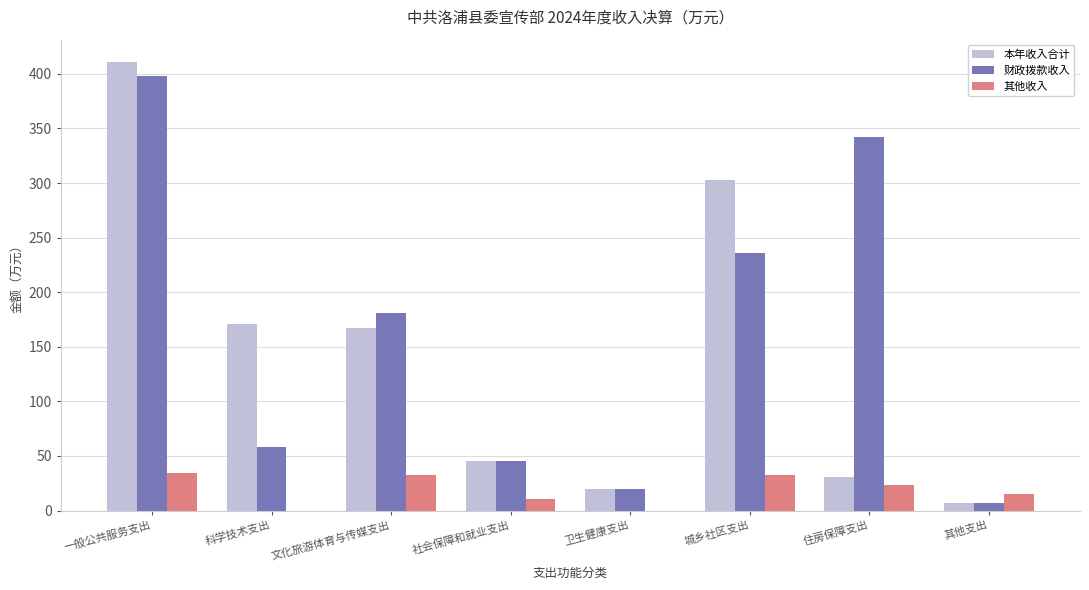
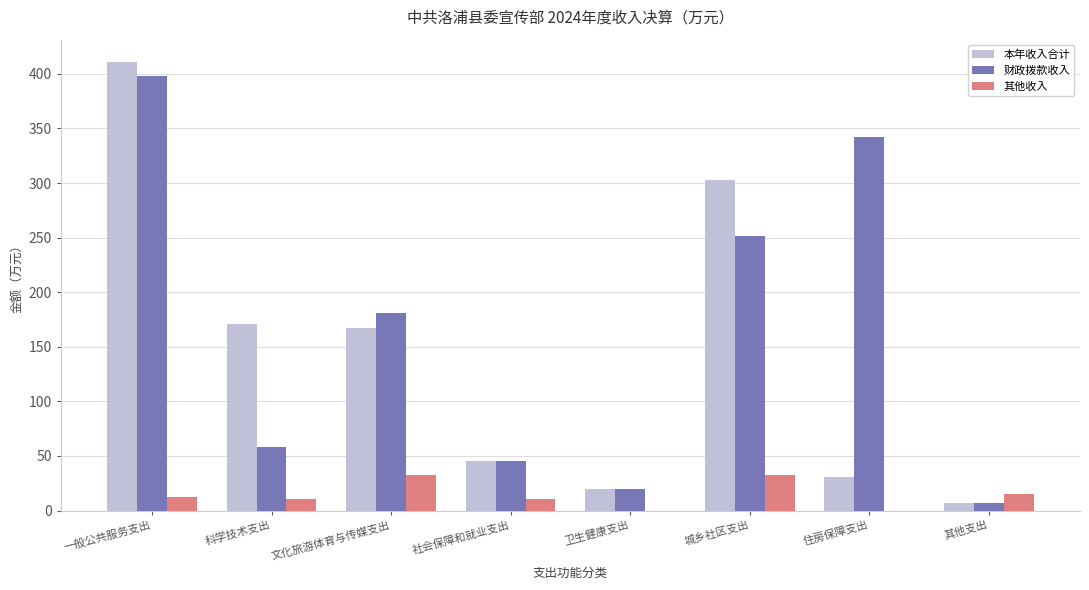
  {
    "本年收入合计": {
      "一般公共服务支出": 411,
      "科学技术支出": 171,
      "文化旅游体育与传媒支出": 167,
      "社会保障和就业支出": 45,
      "卫生健康支出": 20,
      "城乡社区支出": 303,
      "住房保障支出": 30,
      "其他支出": 7
    },
    "财政拨款收入": {
      "一般公共服务支出": 398,
      "科学技术支出": 58,
      "文化旅游体育与传媒支出": 181,
      "社会保障和就业支出": 45,
      "卫生健康支出": 20,
-     "城乡社区支出": 236,
+     "城乡社区支出": 252,
      "住房保障支出": 342,
      "其他支出": 7
    },
    "其他收入": {
-     "一般公共服务支出": 34,
-     "科学技术支出": 0,
+     "一般公共服务支出": 12,
+     "科学技术支出": 10,
      "文化旅游体育与传媒支出": 33,
      "社会保障和就业支出": 10,
      "卫生健康支出": 0,
      "城乡社区支出": 32,
-     "住房保障支出": 24,
+     "住房保障支出": 0,
      "其他支出": 15
    }
  }
